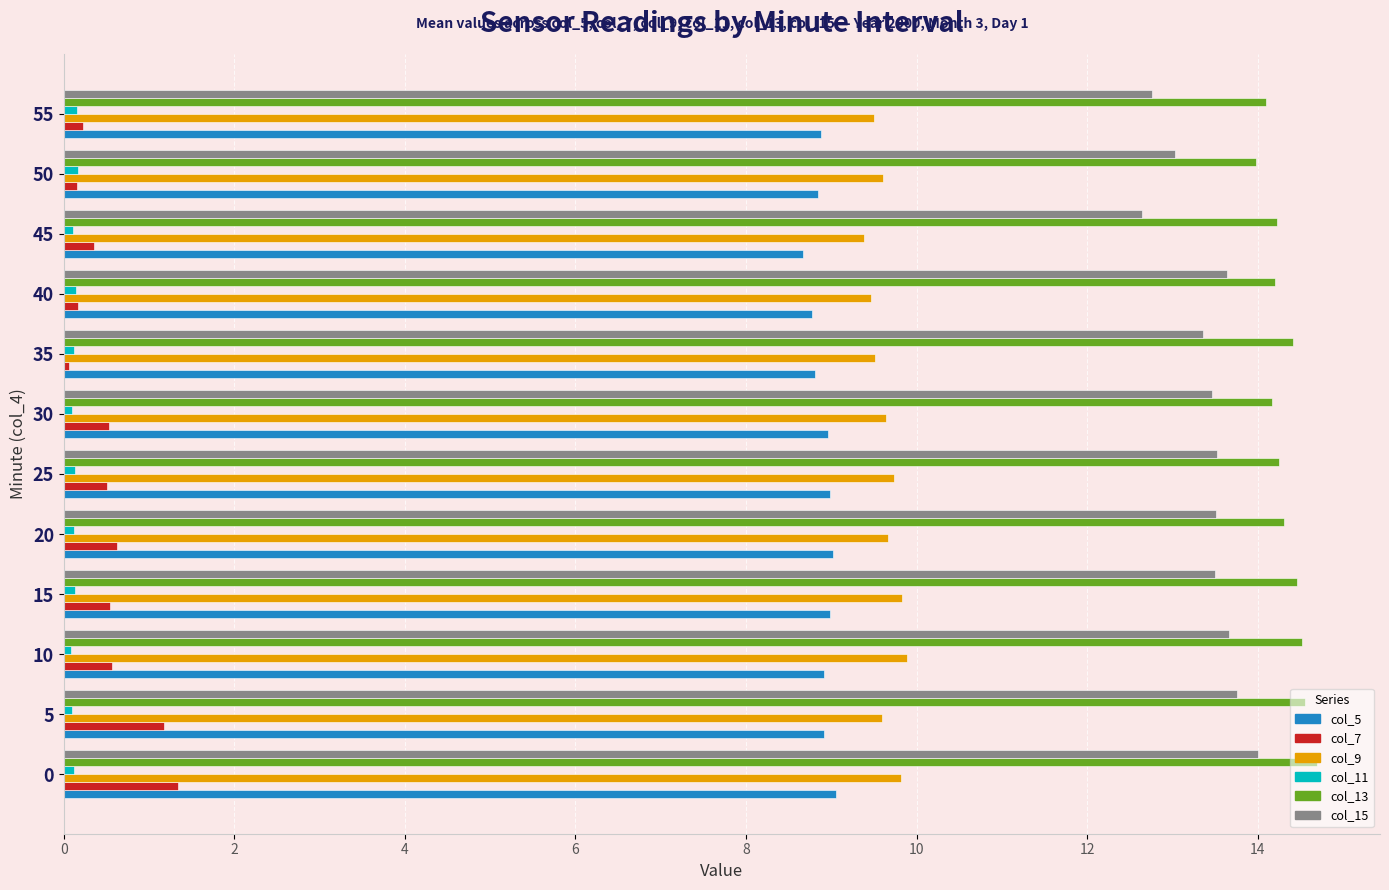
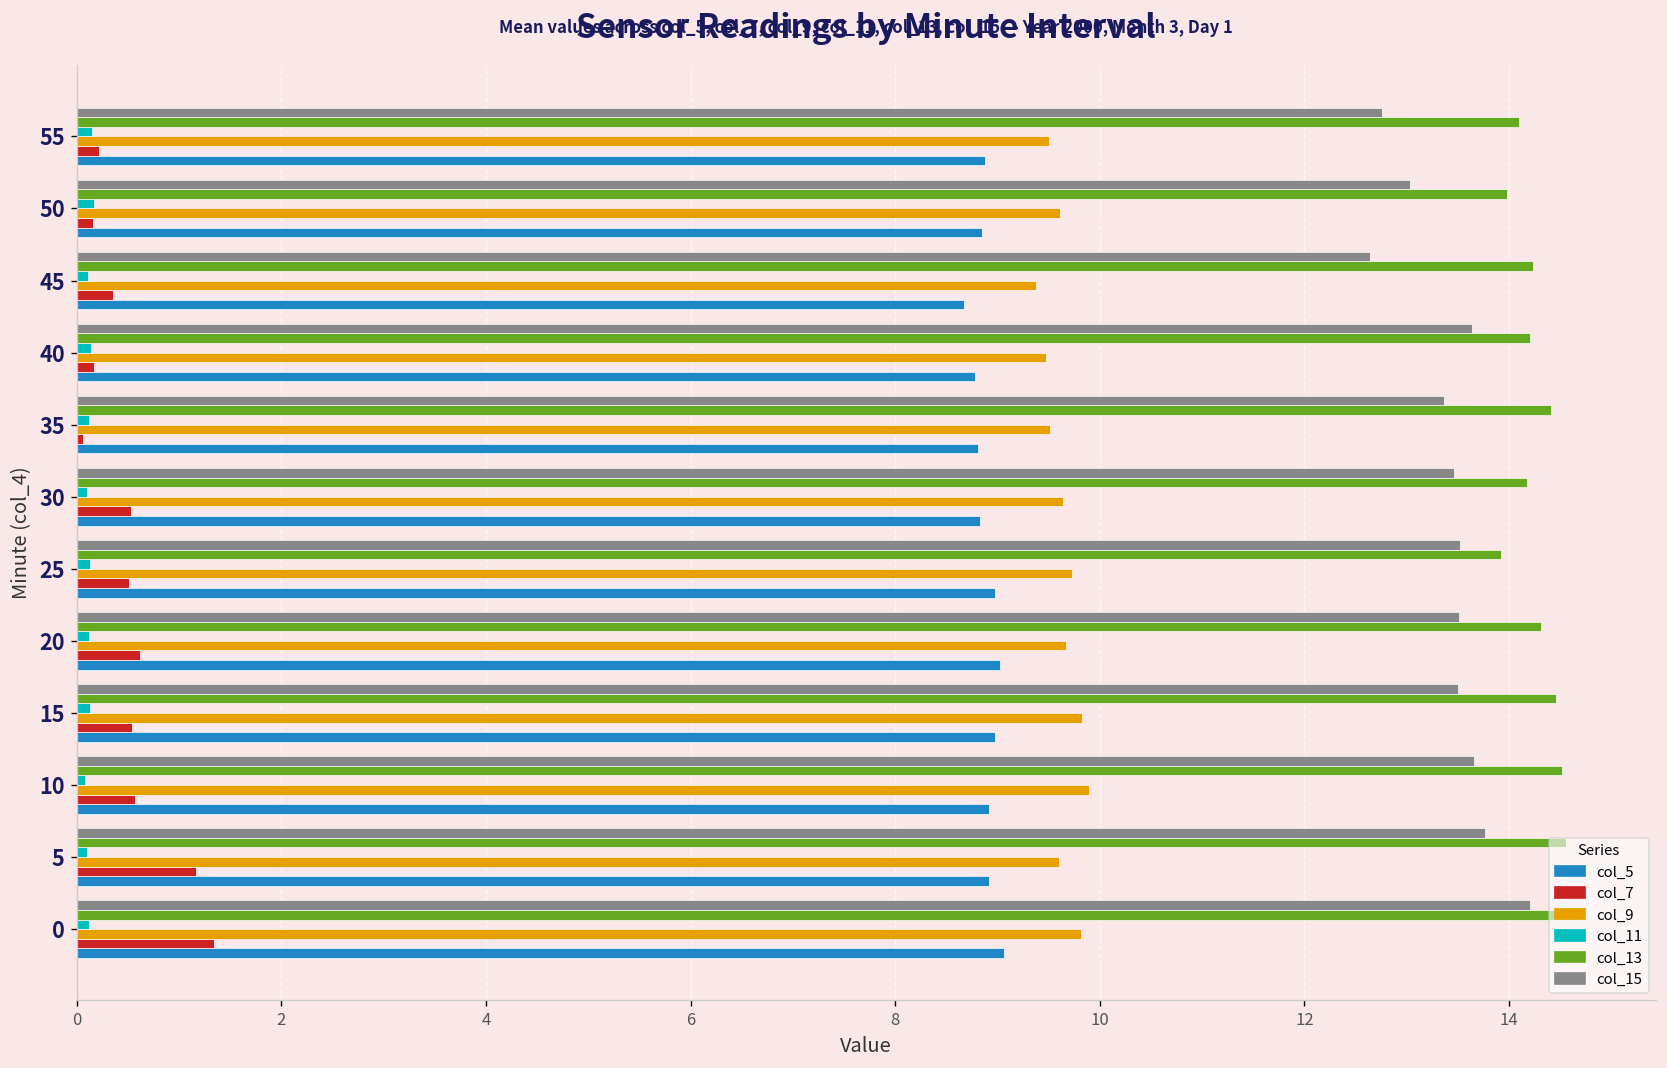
  {
    "col_5": {
      "55": 8.9,
      "50": 8.9,
      "45": 8.7,
      "40": 8.8,
      "35": 8.8,
-     "30": 9.0,
+     "30": 8.8,
      "25": 9.0,
      "20": 9.0,
      "15": 9.0,
      "10": 8.9,
      "5": 8.9,
      "0": 9.1
    },
    "col_7": {
      "55": 0.2,
      "50": 0.2,
      "45": 0.4,
      "40": 0.2,
      "35": 0.1,
      "30": 0.5,
      "25": 0.5,
      "20": 0.6,
      "15": 0.5,
      "10": 0.6,
      "5": 1.2,
      "0": 1.3
    },
    "col_9": {
      "55": 9.5,
      "50": 9.6,
      "45": 9.4,
      "40": 9.5,
      "35": 9.5,
      "30": 9.6,
      "25": 9.7,
      "20": 9.7,
      "15": 9.8,
      "10": 9.9,
      "5": 9.6,
      "0": 9.8
    },
    "col_11": {
      "55": 0.2,
      "50": 0.2,
      "45": 0.1,
      "40": 0.1,
      "35": 0.1,
      "30": 0.1,
      "25": 0.1,
      "20": 0.1,
      "15": 0.1,
      "10": 0.1,
      "5": 0.1,
      "0": 0.1
    },
    "col_13": {
      "55": 14.1,
      "50": 14.0,
      "45": 14.2,
      "40": 14.2,
      "35": 14.4,
      "30": 14.2,
-     "25": 14.3,
+     "25": 13.9,
      "20": 14.3,
      "15": 14.5,
      "10": 14.5
    },
    "col_15": {
      "55": 12.8,
      "50": 13.0,
      "45": 12.6,
      "40": 13.6,
      "35": 13.4,
      "30": 13.5,
      "25": 13.5,
      "20": 13.5,
      "15": 13.5,
      "10": 13.7,
      "5": 13.8,
-     "0": 14.0
+     "0": 14.2
    }
  }
